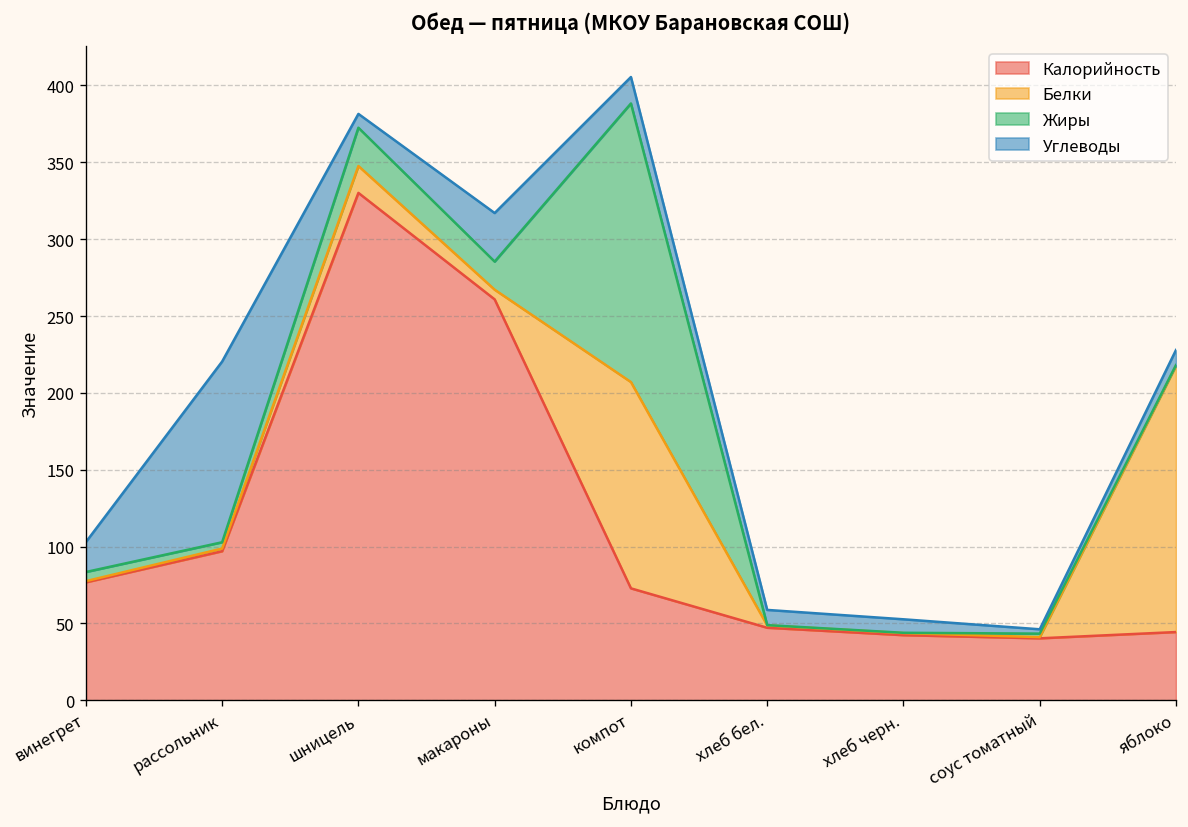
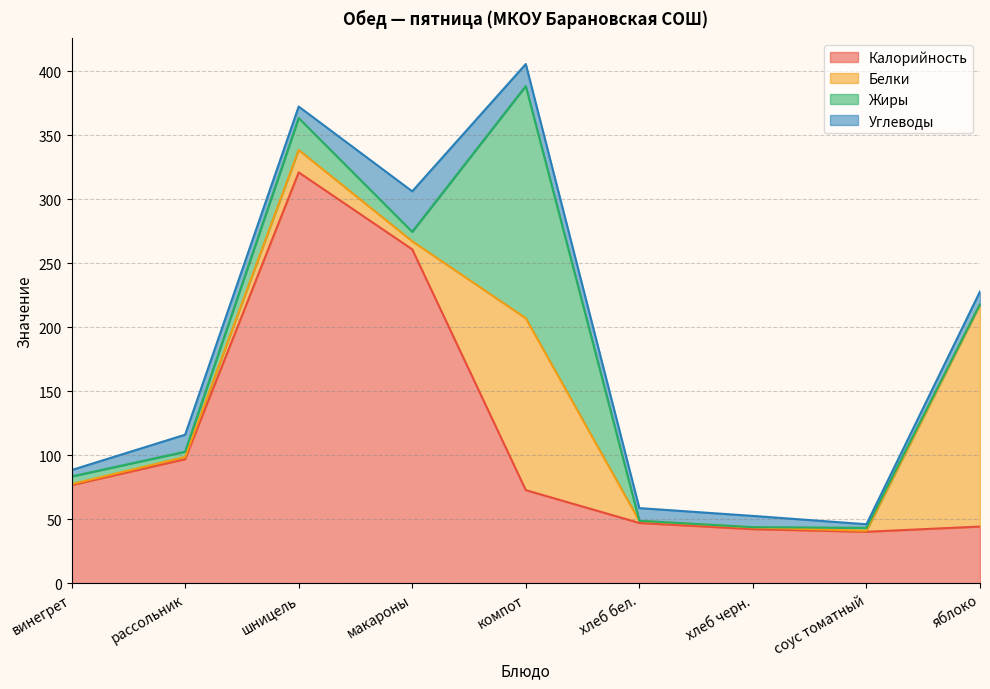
  {
    "Калорийность": {
-     "шницель": 330,
+     "шницель": 321,
      "макароны": 261,
      "компот": 73,
      "яблоко": 44
    },
    "Белки": {
      "шницель": 18,
      "макароны": 6,
      "компот": 134
    },
    "Жиры": {
      "винегрет": 6,
      "рассольник": 4,
      "шницель": 25,
-     "макароны": 18,
+     "макароны": 7,
      "компот": 181,
      "соус томатный": 2
    },
    "Углеводы": {
-     "винегрет": 19,
-     "рассольник": 118,
+     "винегрет": 5,
+     "рассольник": 13,
      "шницель": 9,
      "макароны": 32,
      "компот": 17,
      "хлеб бел.": 10,
      "хлеб черн.": 9,
      "соус томатный": 3,
      "яблоко": 10
    }
  }
